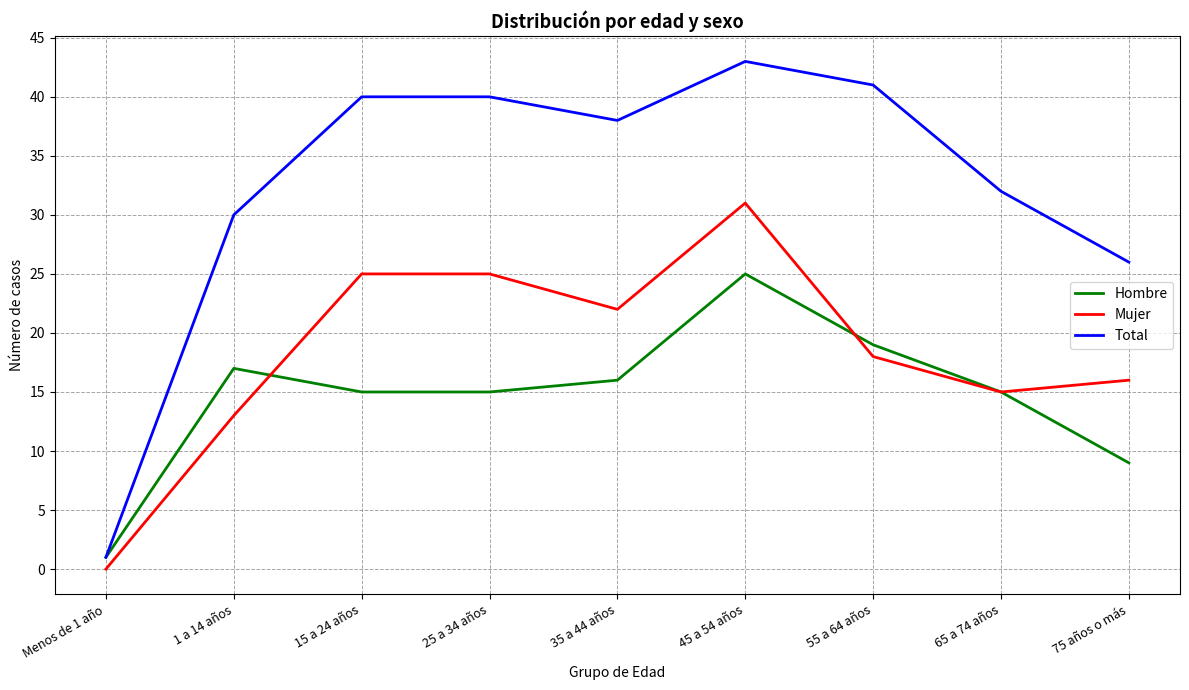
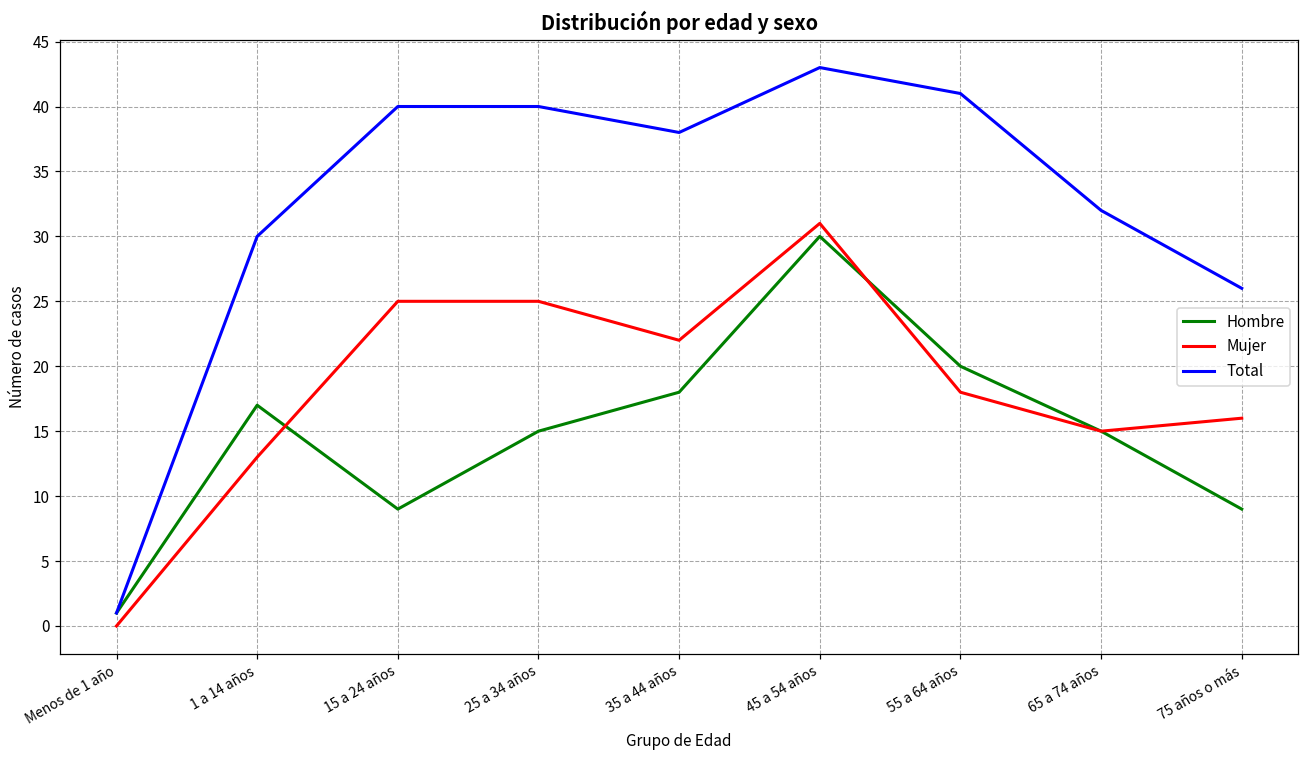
  {
    "Hombre": {
      "1 a 14 años": 17,
-     "15 a 24 años": 15,
+     "15 a 24 años": 9,
      "25 a 34 años": 15,
-     "35 a 44 años": 16,
-     "45 a 54 años": 25,
-     "55 a 64 años": 19,
+     "35 a 44 años": 18,
+     "45 a 54 años": 30,
+     "55 a 64 años": 20,
      "75 años o más": 9
    },
    "Mujer": {
      "Menos de 1 año": 0,
      "1 a 14 años": 13,
      "15 a 24 años": 25,
      "25 a 34 años": 25,
      "35 a 44 años": 22,
      "45 a 54 años": 31,
      "55 a 64 años": 18,
      "75 años o más": 16
    },
    "Total": {
      "1 a 14 años": 30,
      "15 a 24 años": 40,
      "25 a 34 años": 40,
      "35 a 44 años": 38,
      "45 a 54 años": 43,
      "55 a 64 años": 41,
      "65 a 74 años": 32,
      "75 años o más": 26
    }
  }
